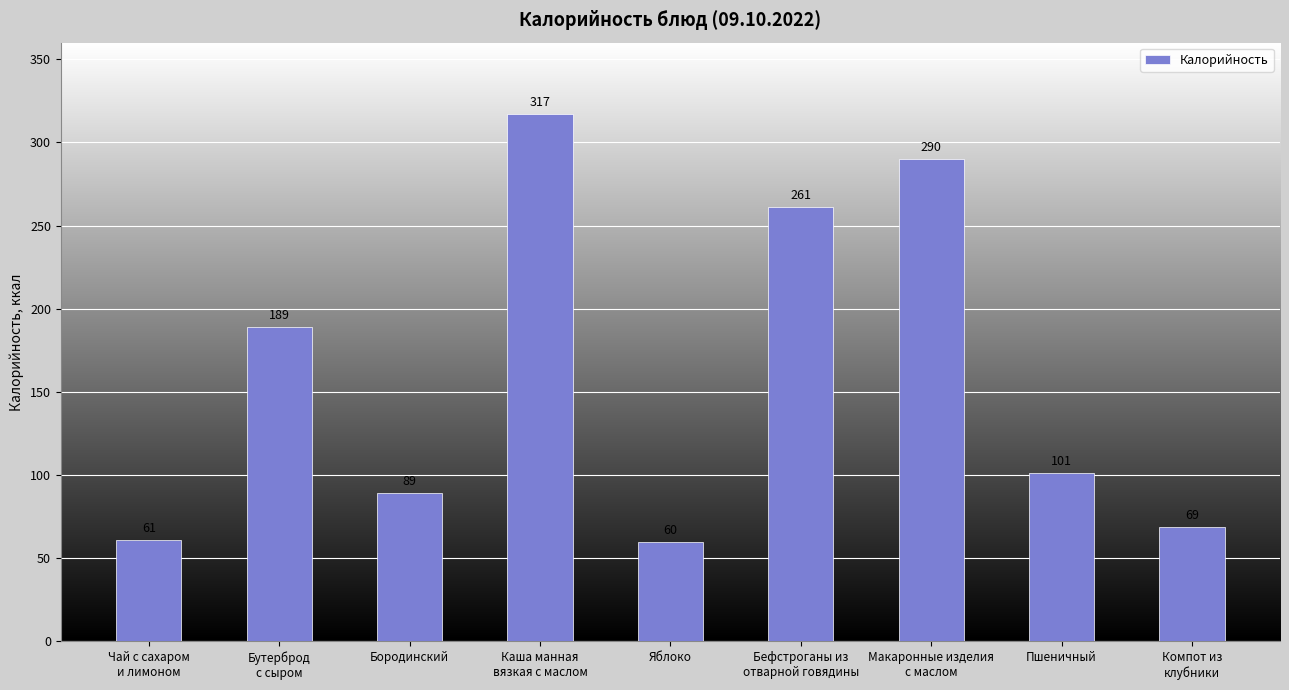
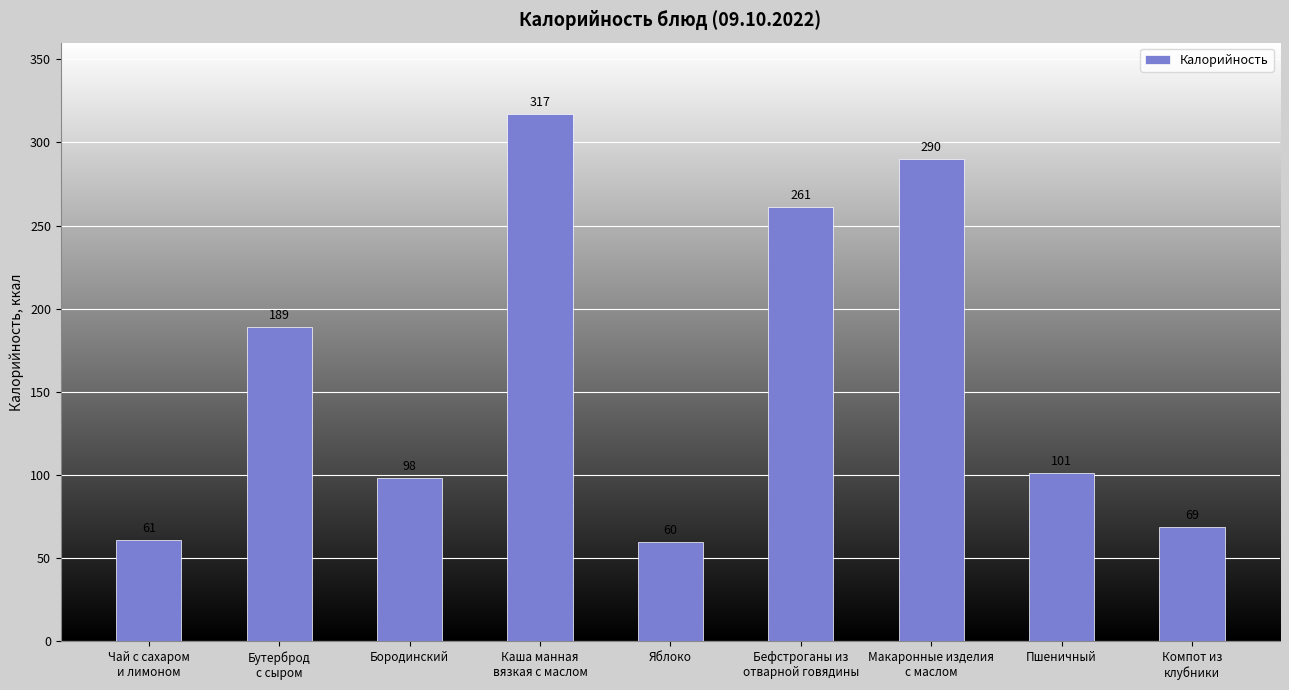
  {
    "Бутерброд с сыром": 189,
-   "Бородинский": 89,
+   "Бородинский": 98,
    "Каша манная вязкая с маслом": 317,
    "Бефстроганы из отварной говядины": 261,
    "Макаронные изделия с маслом": 290,
    "Пшеничный": 101,
    "Компот из клубники": 69
  }
